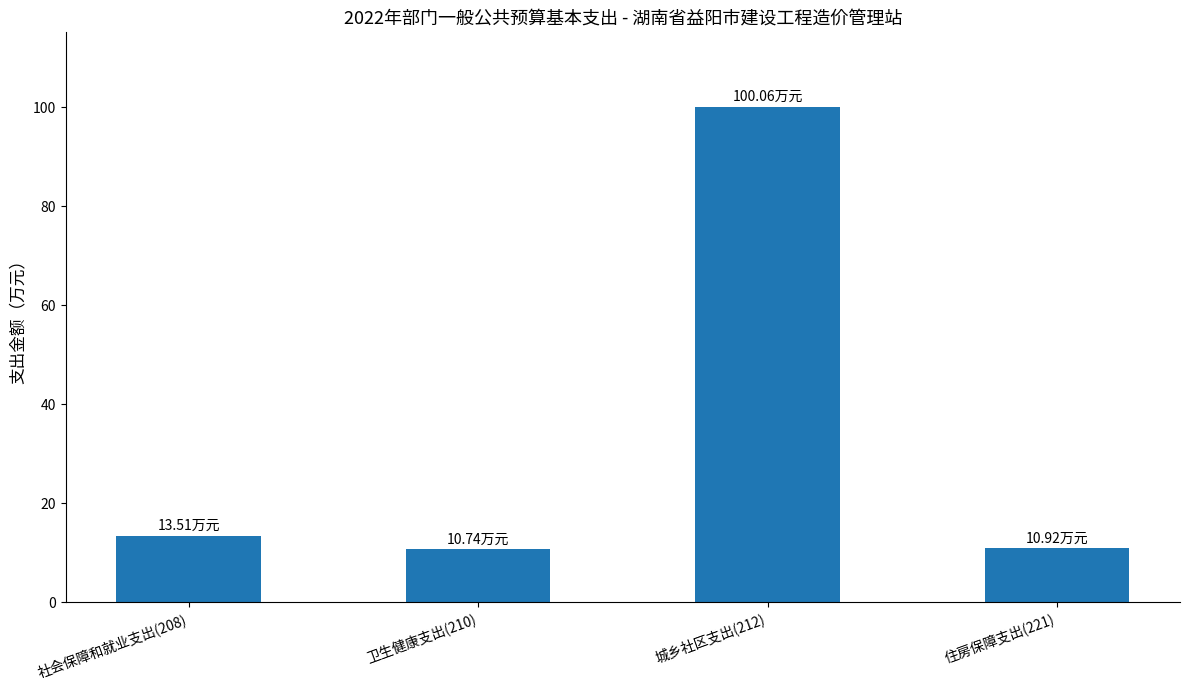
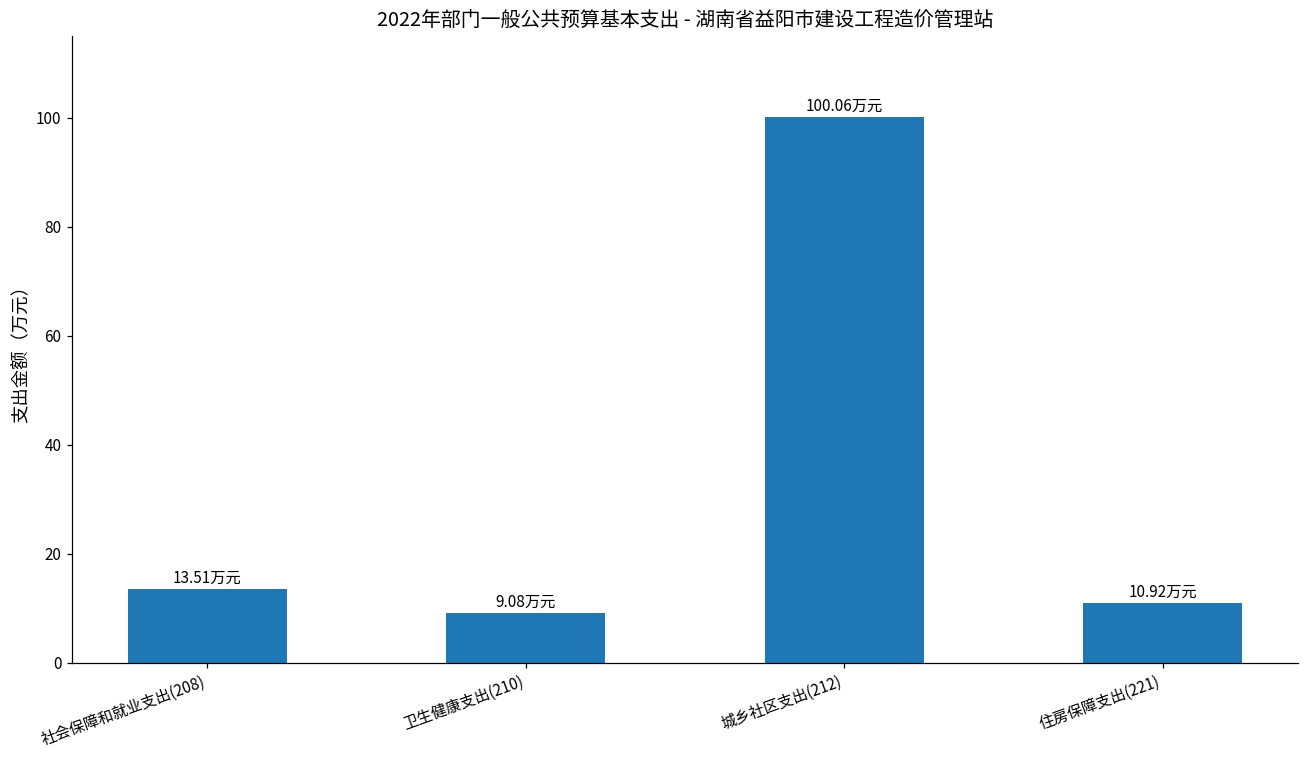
  {
    "社会保障和就业支出(208)": 13.51,
-   "卫生健康支出(210)": 10.74,
+   "卫生健康支出(210)": 9.08,
    "城乡社区支出(212)": 100.06,
    "住房保障支出(221)": 10.92
  }
